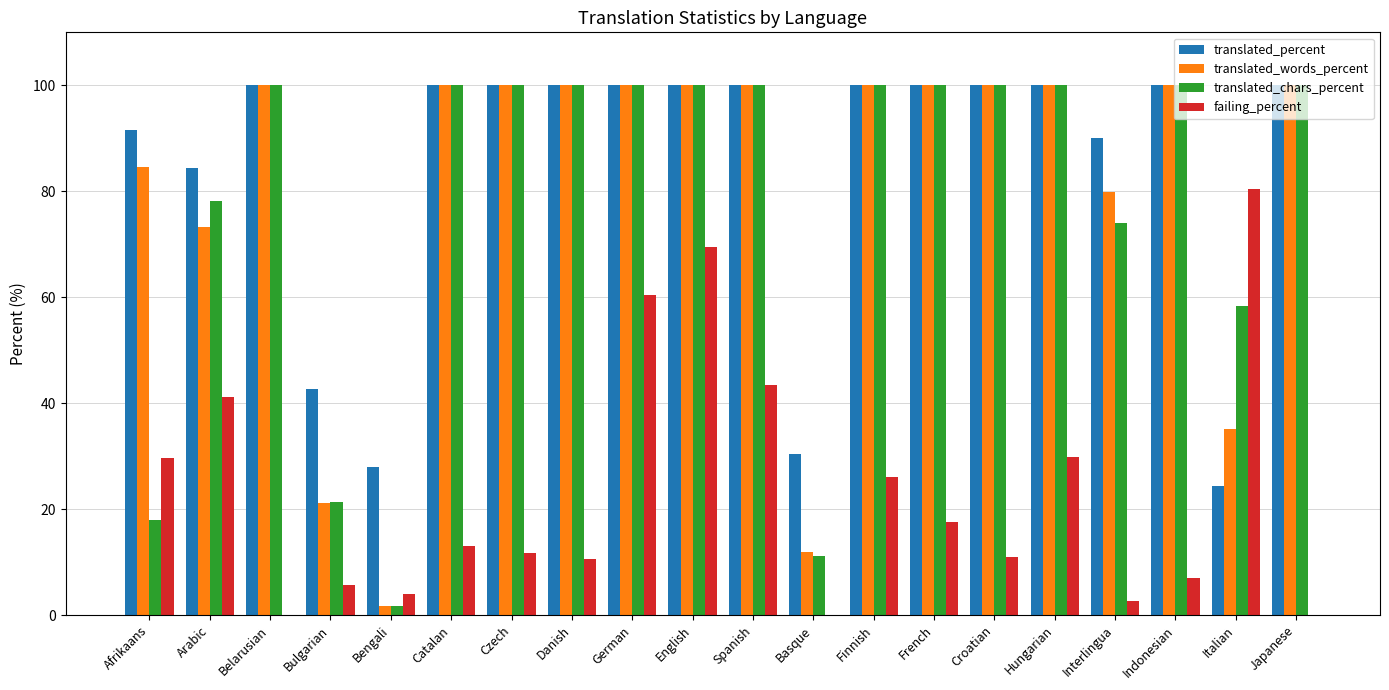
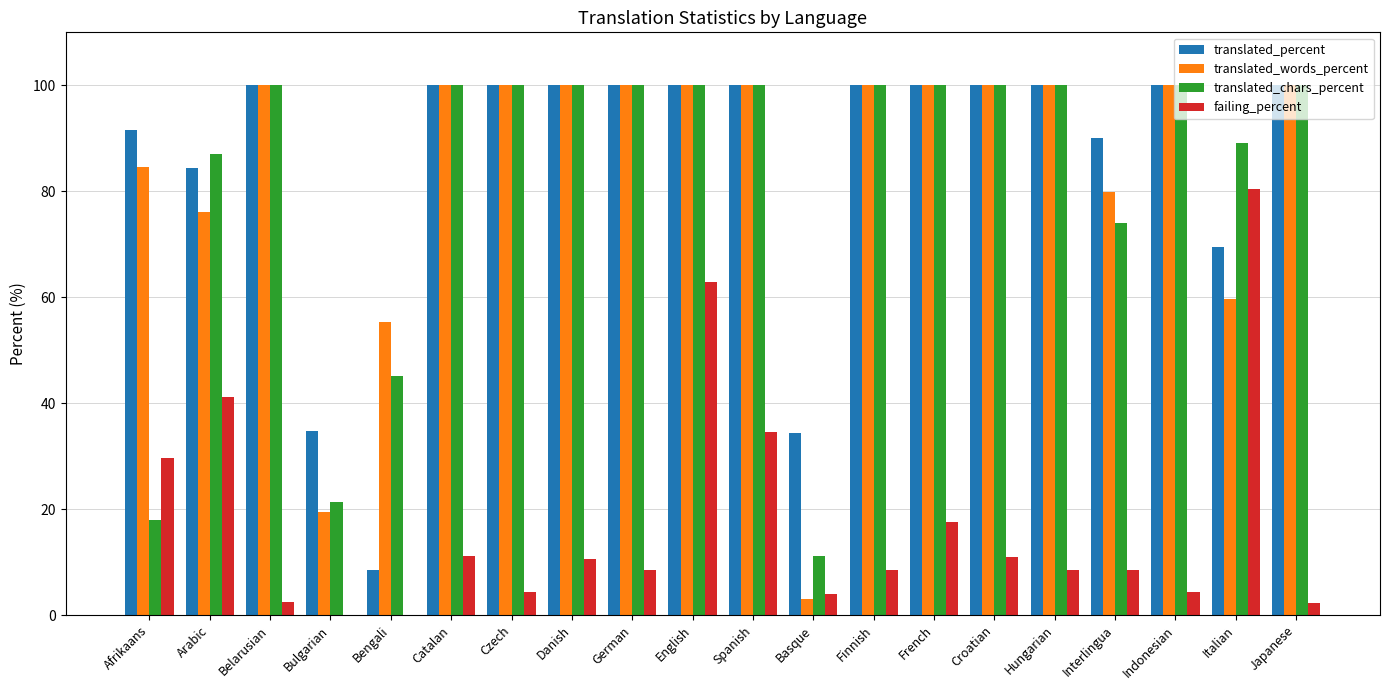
  {
    "translated_percent": {
      "Afrikaans": 92,
      "Arabic": 84,
      "Belarusian": 100,
-     "Bulgarian": 43,
-     "Bengali": 28,
+     "Bulgarian": 35,
+     "Bengali": 9,
      "Catalan": 100,
      "Czech": 100,
      "Danish": 100,
      "German": 100,
      "English": 100,
      "Spanish": 100,
-     "Basque": 30,
+     "Basque": 34,
      "Finnish": 100,
      "French": 100,
      "Croatian": 100,
      "Hungarian": 100,
      "Interlingua": 90,
      "Indonesian": 100,
-     "Italian": 24
+     "Italian": 70
    },
    "translated_words_percent": {
      "Afrikaans": 85,
-     "Arabic": 73,
+     "Arabic": 76,
      "Belarusian": 100,
-     "Bulgarian": 21,
-     "Bengali": 2,
+     "Bulgarian": 19,
+     "Bengali": 55,
      "Catalan": 100,
      "Czech": 100,
      "Danish": 100,
      "German": 100,
      "English": 100,
      "Spanish": 100,
-     "Basque": 12,
+     "Basque": 3,
      "Finnish": 100,
      "French": 100,
      "Croatian": 100,
      "Hungarian": 100,
      "Interlingua": 80,
      "Indonesian": 100,
-     "Italian": 35
+     "Italian": 60
    },
    "translated_chars_percent": {
      "Afrikaans": 18,
-     "Arabic": 78,
+     "Arabic": 87,
      "Belarusian": 100,
      "Bulgarian": 21,
-     "Bengali": 2,
+     "Bengali": 45,
      "Catalan": 100,
      "Czech": 100,
      "Danish": 100,
      "German": 100,
      "English": 100,
      "Spanish": 100,
      "Basque": 11,
      "Finnish": 100,
      "French": 100,
      "Croatian": 100,
      "Hungarian": 100,
      "Interlingua": 74,
-     "Italian": 58
+     "Italian": 89
    },
    "failing_percent": {
      "Afrikaans": 30,
      "Arabic": 41,
-     "Belarusian": 0,
-     "Bulgarian": 6,
-     "Bengali": 4,
-     "Catalan": 13,
-     "Czech": 12,
+     "Belarusian": 2,
+     "Bulgarian": 0,
+     "Bengali": 0,
+     "Catalan": 11,
+     "Czech": 4,
      "Danish": 11,
-     "German": 61,
-     "English": 70,
-     "Spanish": 43,
-     "Basque": 0,
-     "Finnish": 26,
+     "German": 9,
+     "English": 63,
+     "Spanish": 35,
+     "Basque": 4,
+     "Finnish": 9,
      "French": 18,
      "Croatian": 11,
-     "Hungarian": 30,
-     "Interlingua": 3,
-     "Indonesian": 7,
+     "Hungarian": 9,
+     "Interlingua": 9,
+     "Indonesian": 4,
      "Italian": 80,
-     "Japanese": 0
+     "Japanese": 2
    }
  }
